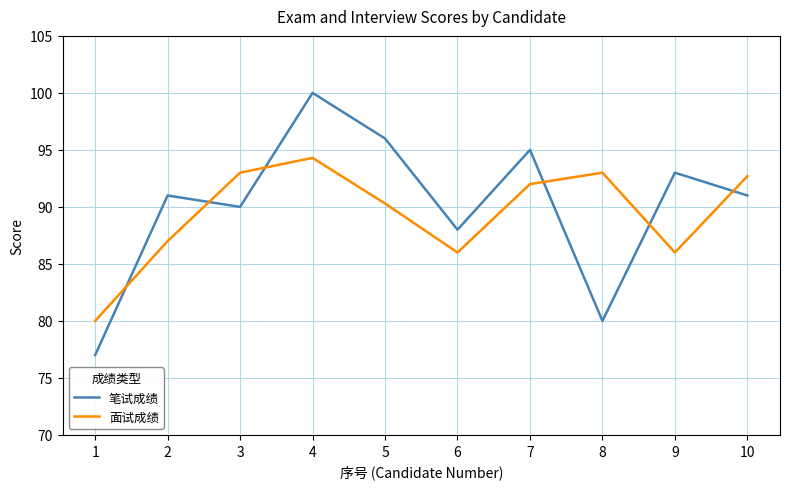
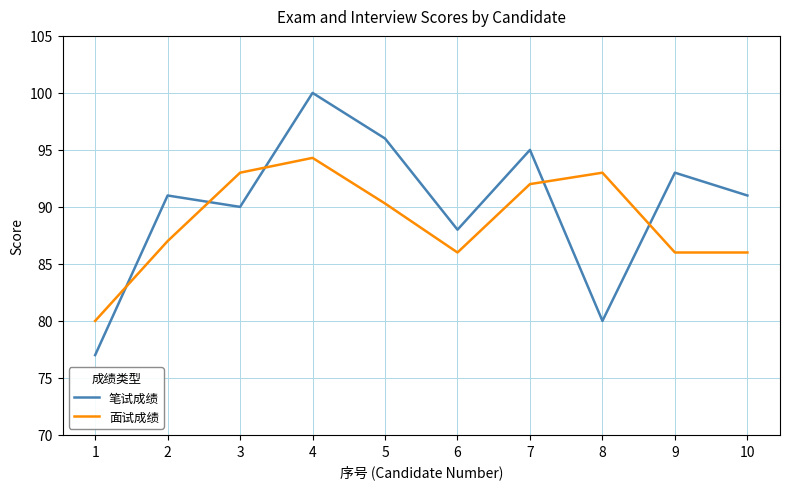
  {
    "笔试成绩": {
      "1": 77.0,
      "2": 91.0,
      "3": 90.0,
      "4": 100.0,
      "5": 96.0,
      "6": 88.0,
      "7": 95.0,
      "8": 80.0,
      "9": 93.0,
      "10": 91.0
    },
    "面试成绩": {
      "1": 80.0,
      "2": 87.0,
      "3": 93.0,
      "4": 94.3,
      "5": 90.3,
      "6": 86.0,
      "7": 92.0,
      "8": 93.0,
      "9": 86.0,
-     "10": 92.7
+     "10": 86.0
    }
  }
